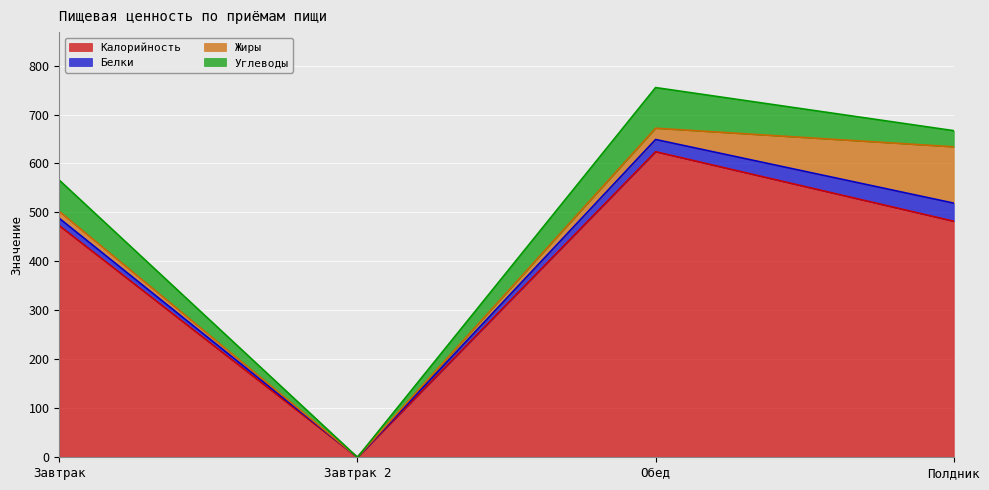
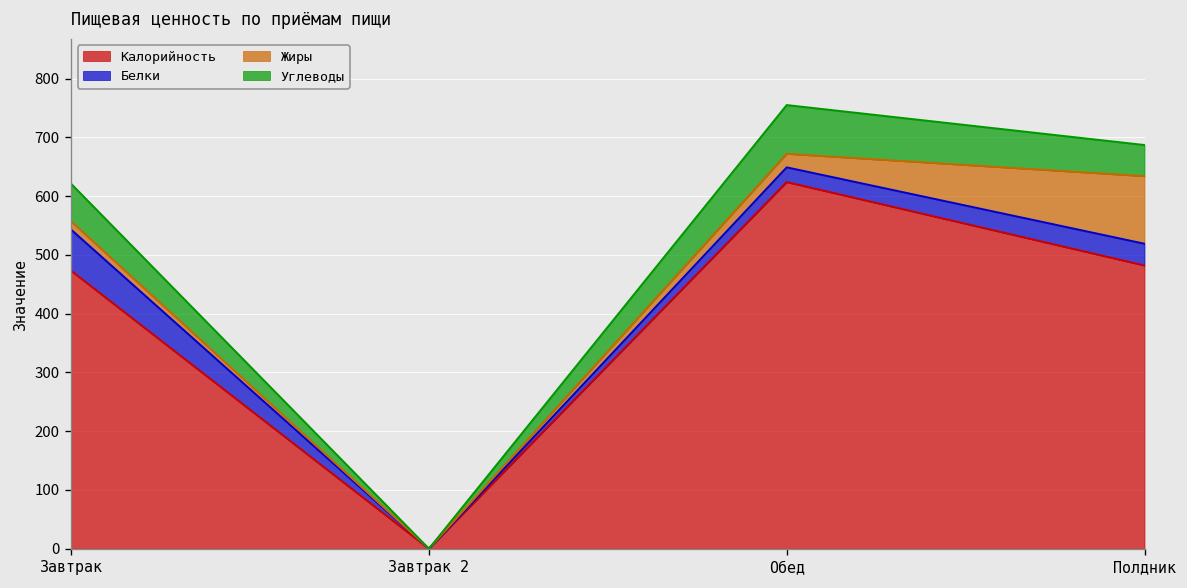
  {
    "Калорийность": {
      "Завтрак": 470,
      "Обед": 620,
      "Полдник": 480
    },
    "Белки": {
-     "Завтрак": 20,
+     "Завтрак": 70,
      "Обед": 30,
      "Полдник": 40
    },
    "Жиры": {
      "Завтрак": 10,
      "Обед": 20,
      "Полдник": 120
    },
    "Углеводы": {
      "Завтрак": 60,
      "Обед": 80,
-     "Полдник": 30
+     "Полдник": 50
    }
  }
